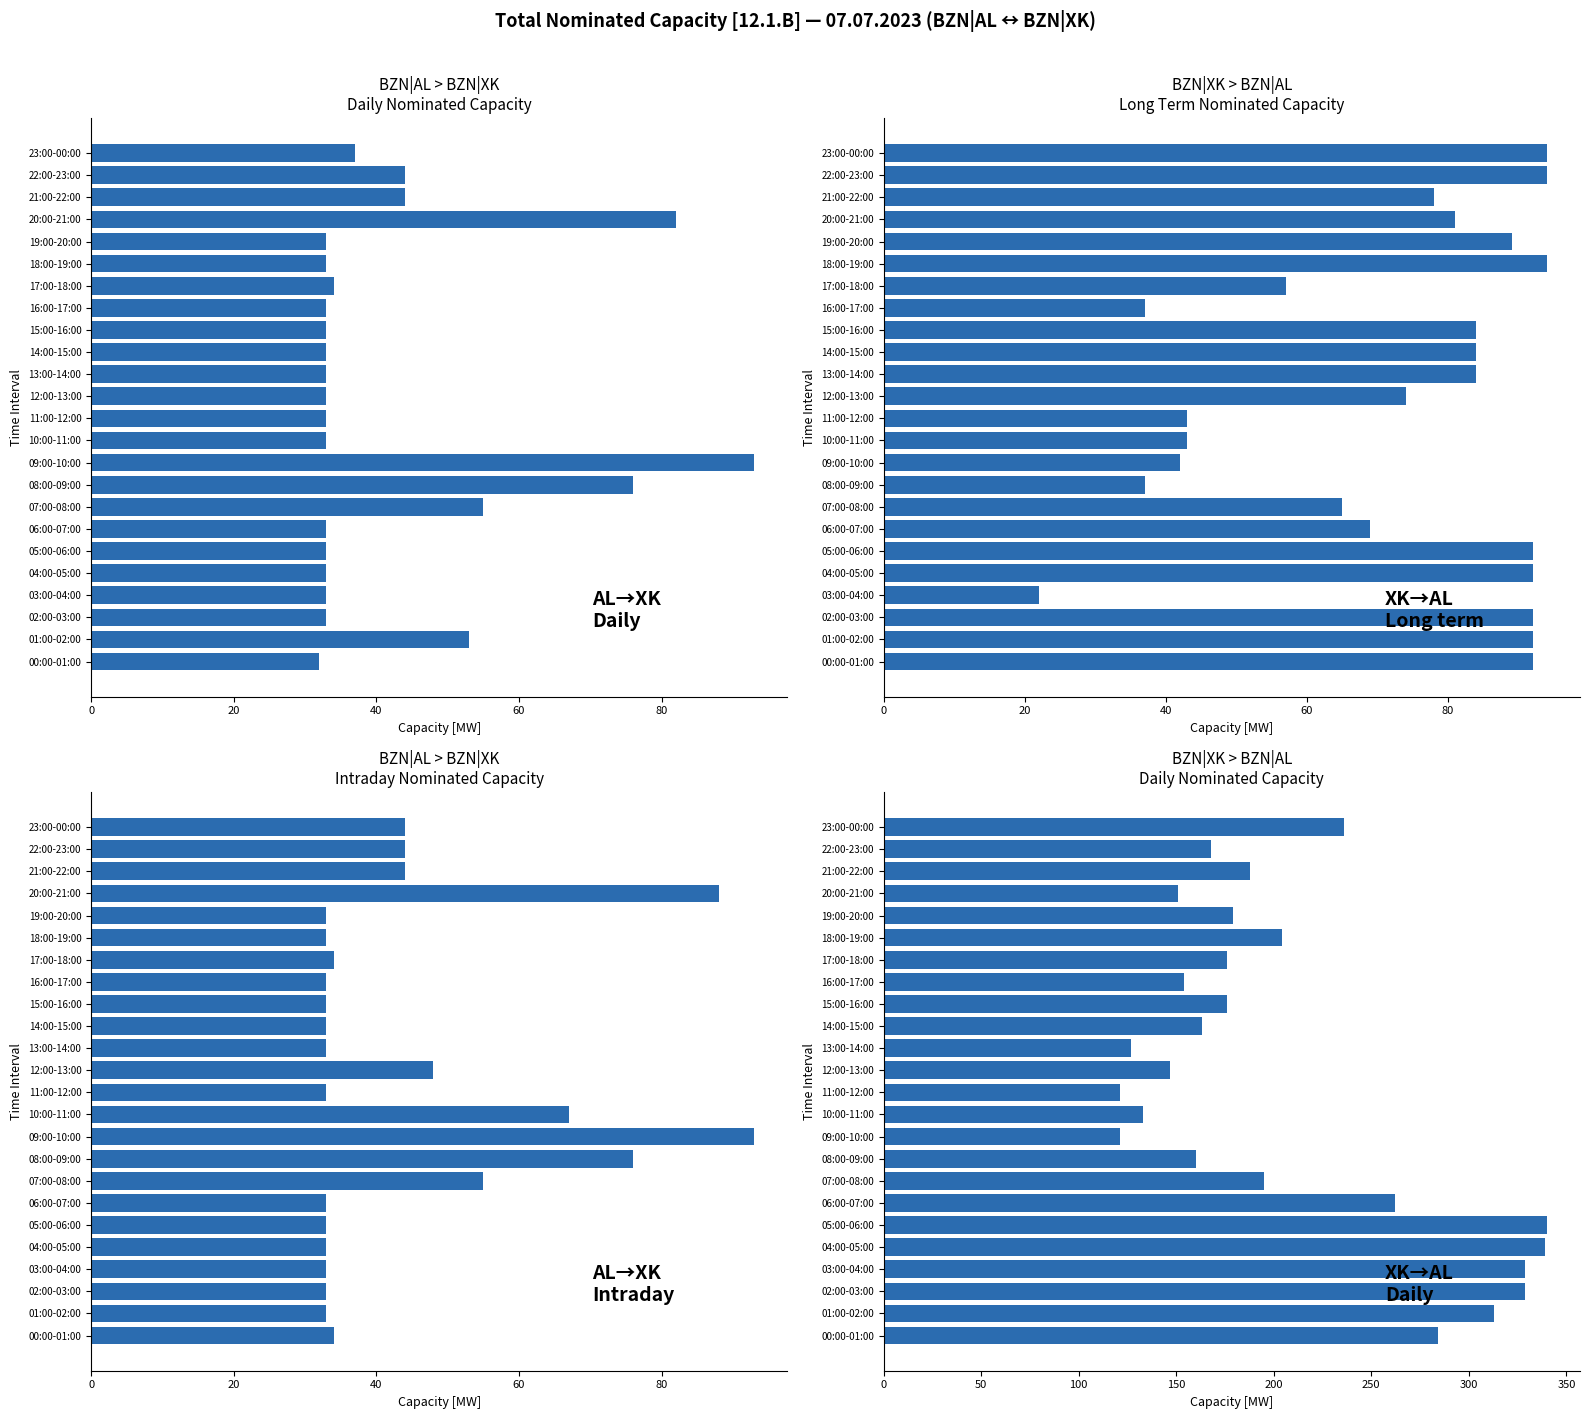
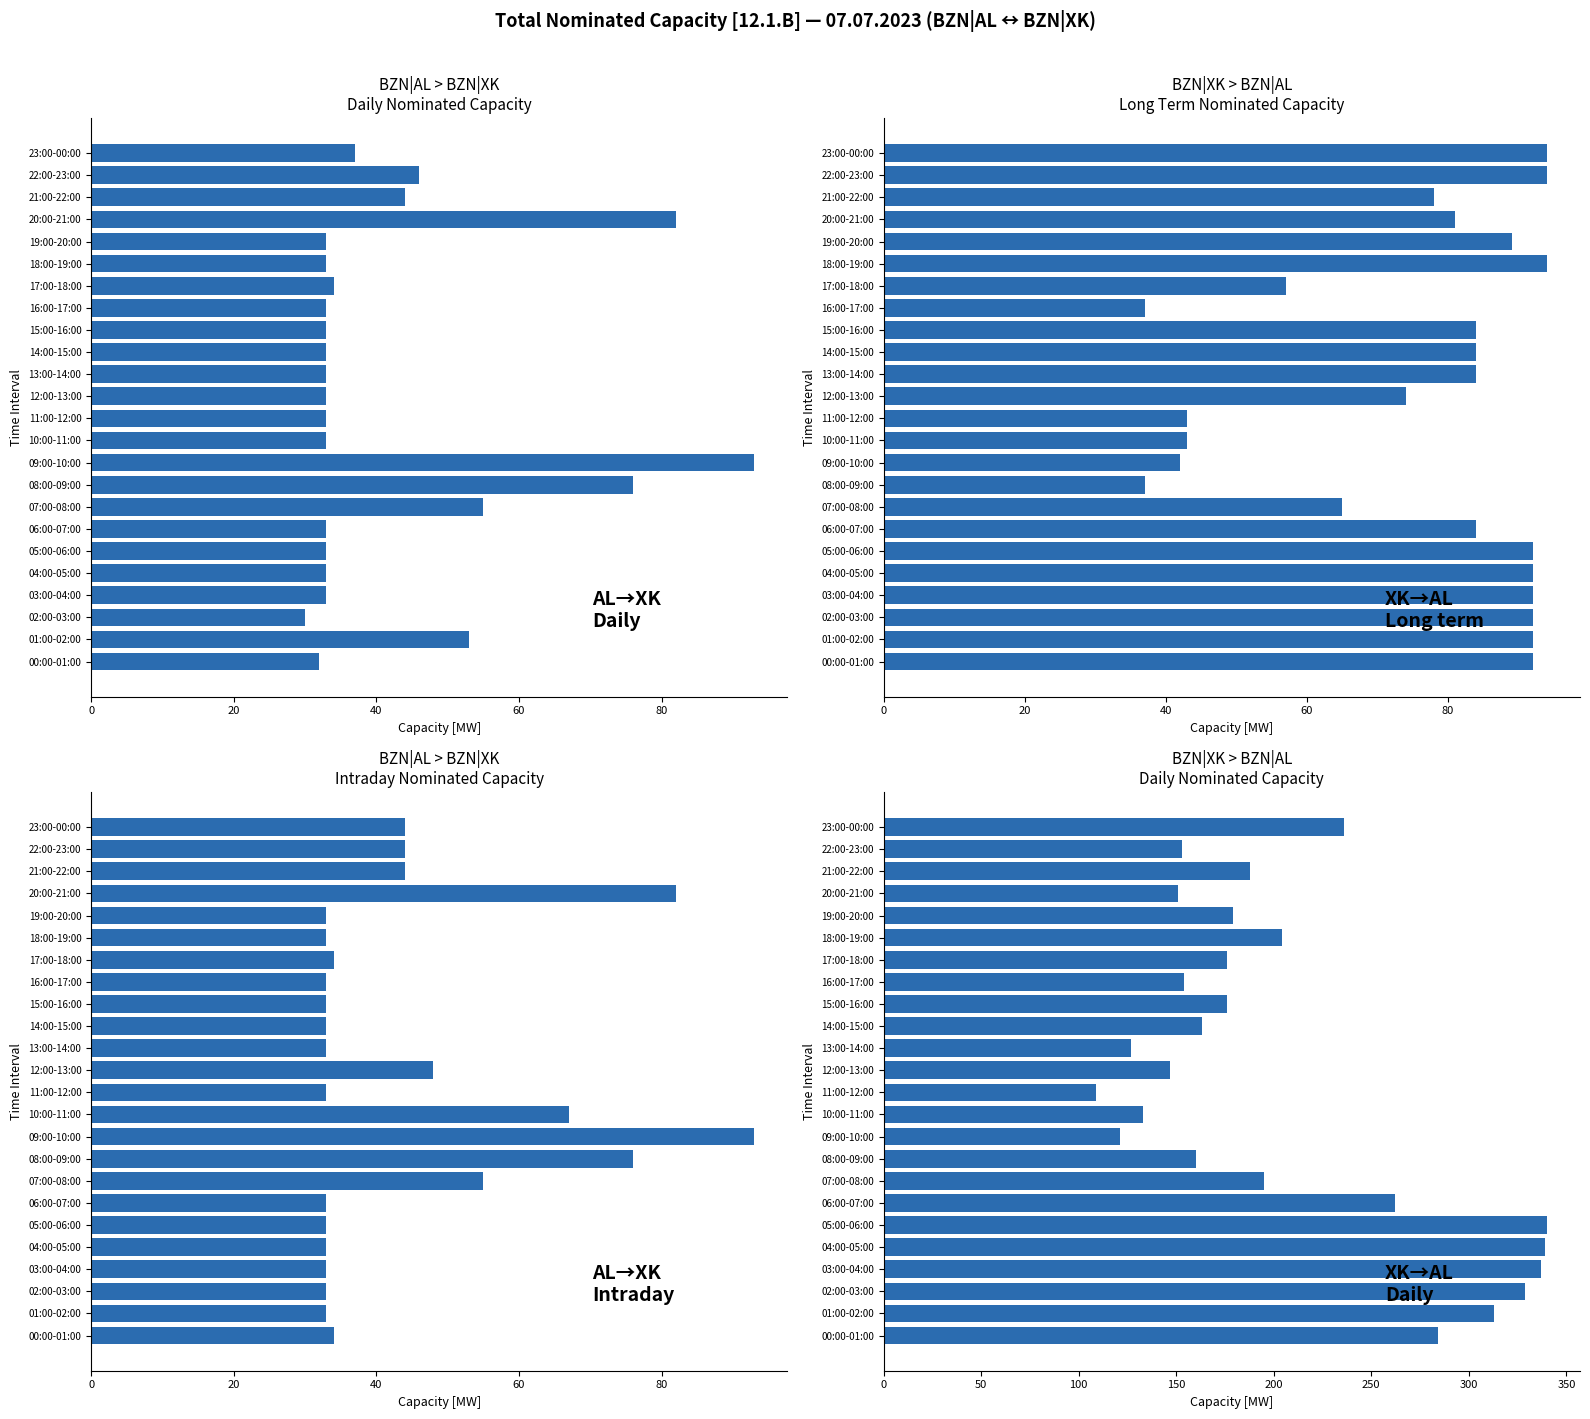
  {
    "BZN|AL > BZN|XK Daily Nominated Capacity": {
      "23:00-00:00": 37,
-     "22:00-23:00": 44,
+     "22:00-23:00": 46,
      "21:00-22:00": 44,
      "20:00-21:00": 82,
      "19:00-20:00": 33,
      "18:00-19:00": 33,
      "17:00-18:00": 34,
      "16:00-17:00": 33,
      "15:00-16:00": 33,
      "14:00-15:00": 33,
      "13:00-14:00": 33,
      "12:00-13:00": 33,
      "11:00-12:00": 33,
      "10:00-11:00": 33,
      "09:00-10:00": 93,
      "08:00-09:00": 76,
      "07:00-08:00": 55,
      "06:00-07:00": 33,
      "05:00-06:00": 33,
      "04:00-05:00": 33,
      "03:00-04:00": 33,
-     "02:00-03:00": 33,
+     "02:00-03:00": 30,
      "01:00-02:00": 53,
      "00:00-01:00": 32
    },
    "BZN|XK > BZN|AL Long Term Nominated Capacity": {
      "23:00-00:00": 94,
      "22:00-23:00": 94,
      "21:00-22:00": 78,
      "20:00-21:00": 81,
      "19:00-20:00": 89,
      "18:00-19:00": 94,
      "17:00-18:00": 57,
      "16:00-17:00": 37,
      "15:00-16:00": 84,
      "14:00-15:00": 84,
      "13:00-14:00": 84,
      "12:00-13:00": 74,
      "11:00-12:00": 43,
      "10:00-11:00": 43,
      "09:00-10:00": 42,
      "08:00-09:00": 37,
      "07:00-08:00": 65,
-     "06:00-07:00": 69,
+     "06:00-07:00": 84,
      "05:00-06:00": 92,
      "04:00-05:00": 92,
-     "03:00-04:00": 22,
+     "03:00-04:00": 92,
      "02:00-03:00": 92,
      "01:00-02:00": 92,
      "00:00-01:00": 92
    },
    "BZN|AL > BZN|XK Intraday Nominated Capacity": {
      "23:00-00:00": 44,
      "22:00-23:00": 44,
      "21:00-22:00": 44,
-     "20:00-21:00": 88,
+     "20:00-21:00": 82,
      "19:00-20:00": 33,
      "18:00-19:00": 33,
      "17:00-18:00": 34,
      "16:00-17:00": 33,
      "15:00-16:00": 33,
      "14:00-15:00": 33,
      "13:00-14:00": 33,
      "12:00-13:00": 48,
      "11:00-12:00": 33,
      "10:00-11:00": 67,
      "09:00-10:00": 93,
      "08:00-09:00": 76,
      "07:00-08:00": 55,
      "06:00-07:00": 33,
      "05:00-06:00": 33,
      "04:00-05:00": 33,
      "03:00-04:00": 33,
      "02:00-03:00": 33,
      "01:00-02:00": 33,
      "00:00-01:00": 34
    },
    "BZN|XK > BZN|AL Daily Nominated Capacity": {
      "23:00-00:00": 236,
-     "22:00-23:00": 168,
+     "22:00-23:00": 153,
      "21:00-22:00": 188,
      "20:00-21:00": 151,
      "19:00-20:00": 179,
      "18:00-19:00": 204,
      "17:00-18:00": 176,
      "16:00-17:00": 154,
      "15:00-16:00": 176,
      "14:00-15:00": 163,
      "13:00-14:00": 127,
      "12:00-13:00": 147,
-     "11:00-12:00": 121,
+     "11:00-12:00": 109,
      "10:00-11:00": 133,
      "09:00-10:00": 121,
      "08:00-09:00": 160,
      "07:00-08:00": 195,
      "06:00-07:00": 262,
      "05:00-06:00": 340,
      "04:00-05:00": 339,
-     "03:00-04:00": 329,
+     "03:00-04:00": 337,
      "02:00-03:00": 329,
      "01:00-02:00": 313,
      "00:00-01:00": 284
    }
  }
